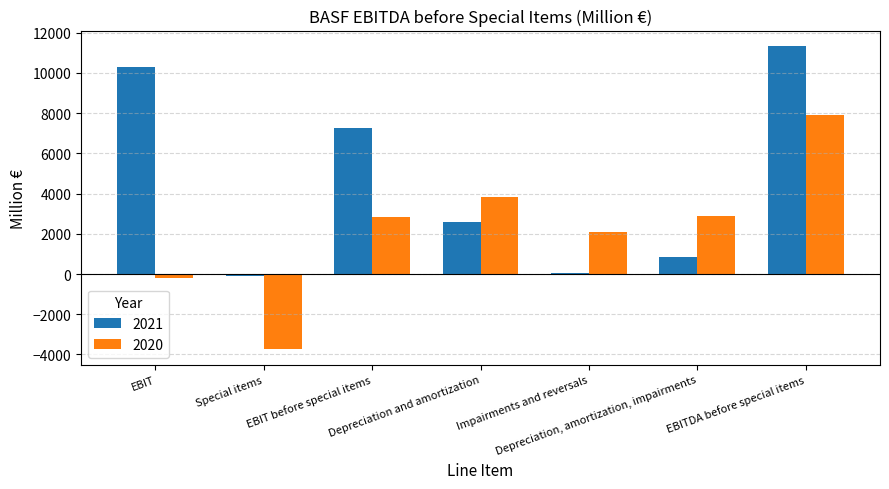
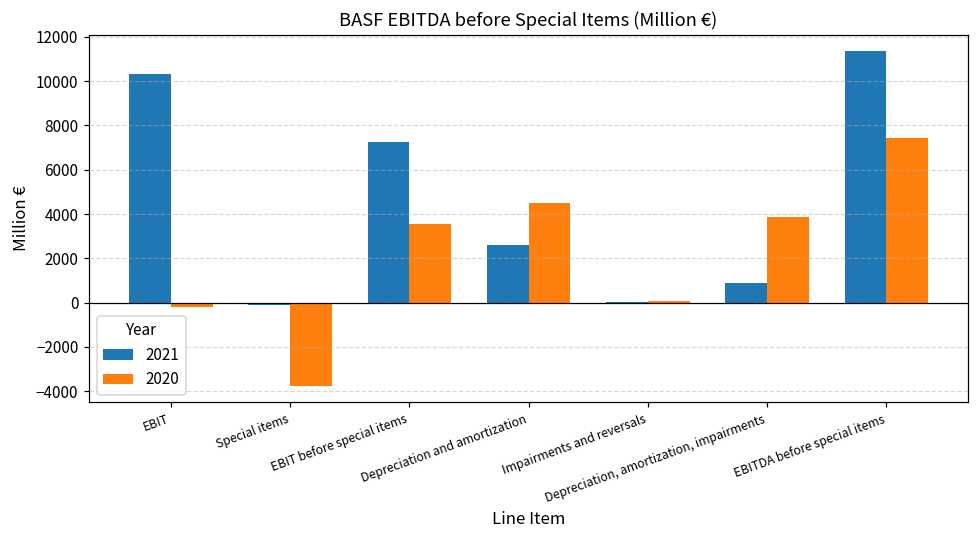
  {
    "2021": {
      "EBIT": 10300,
      "EBIT before special items": 7300,
      "Depreciation and amortization": 2600,
      "Depreciation, amortization, impairments": 900,
      "EBITDA before special items": 11300
    },
    "2020": {
      "EBIT": -200,
      "Special items": -3800,
-     "EBIT before special items": 2800,
-     "Depreciation and amortization": 3800,
-     "Impairments and reversals": 2100,
-     "Depreciation, amortization, impairments": 2900,
-     "EBITDA before special items": 7900
+     "EBIT before special items": 3600,
+     "Depreciation and amortization": 4500,
+     "Impairments and reversals": 100,
+     "Depreciation, amortization, impairments": 3900,
+     "EBITDA before special items": 7400
    }
  }
